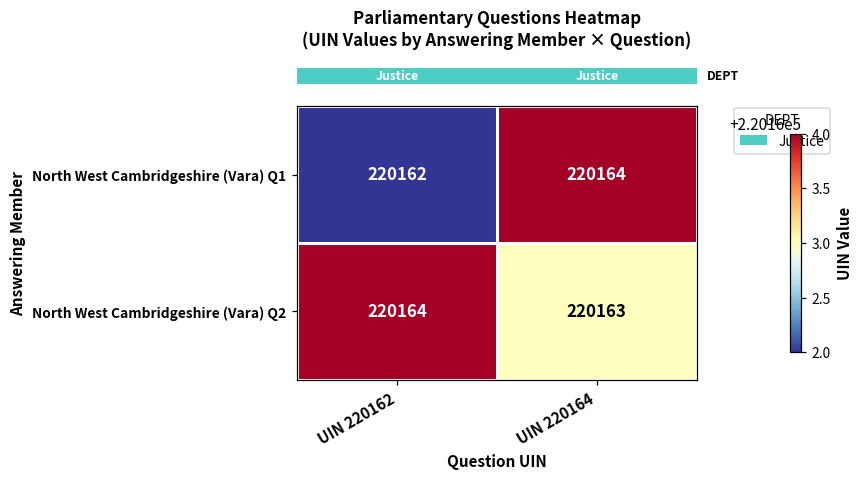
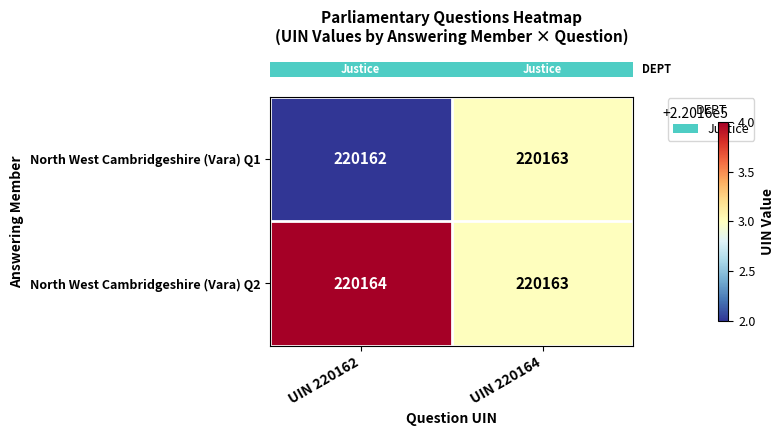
  {
    "North West Cambridgeshire (Vara) Q1": {
      "UIN 220162": 220162,
-     "UIN 220164": 220164
+     "UIN 220164": 220163
    },
    "North West Cambridgeshire (Vara) Q2": {
      "UIN 220162": 220164,
      "UIN 220164": 220163
    }
  }
